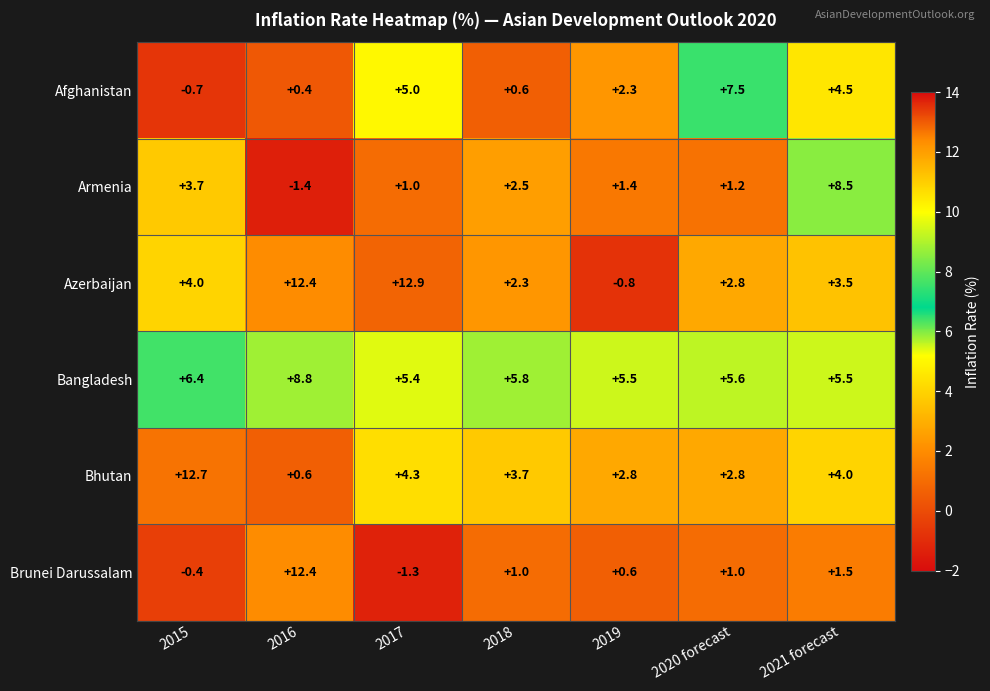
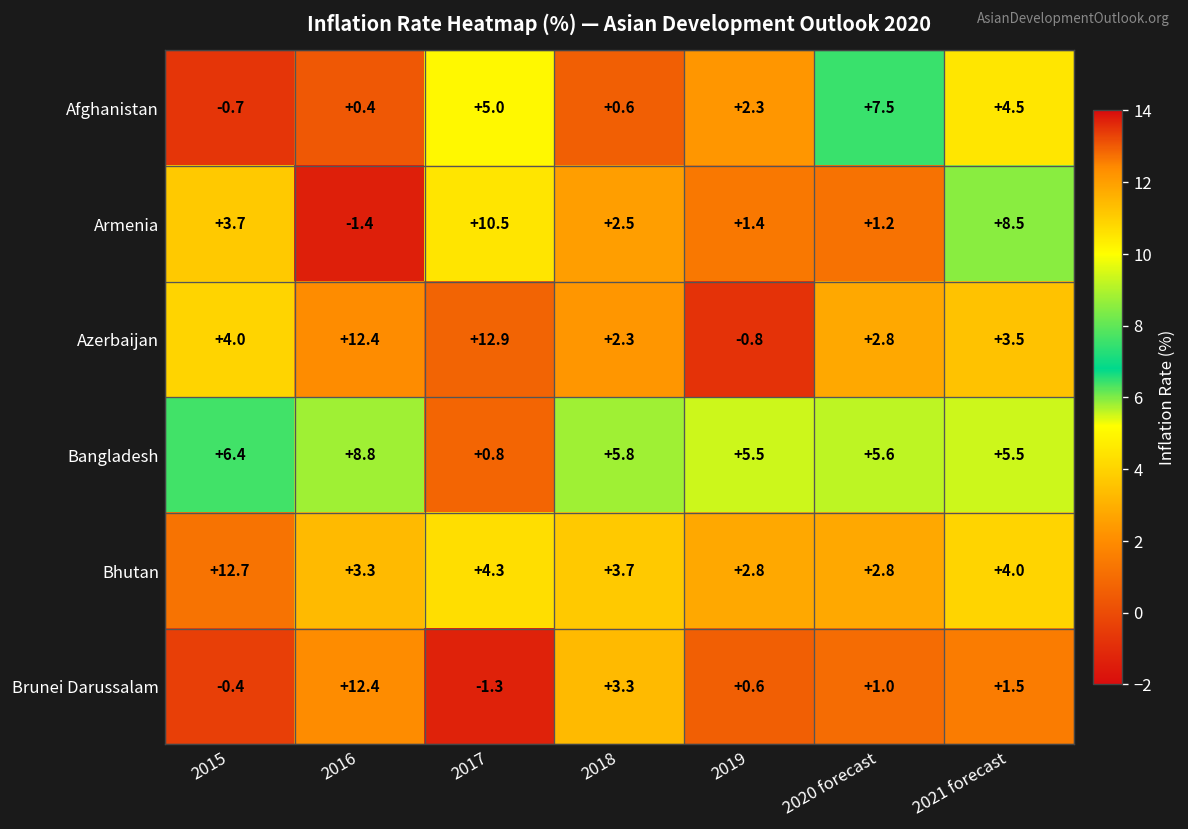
  {
    "Afghanistan": {
      "2015": "-0.7",
      "2016": "+0.4",
      "2017": "+5.0",
      "2018": "+0.6",
      "2019": "+2.3",
      "2020 forecast": "+7.5",
      "2021 forecast": "+4.5"
    },
    "Armenia": {
      "2015": "+3.7",
      "2016": "-1.4",
-     "2017": "+1.0",
+     "2017": "+10.5",
      "2018": "+2.5",
      "2019": "+1.4",
      "2020 forecast": "+1.2",
      "2021 forecast": "+8.5"
    },
    "Azerbaijan": {
      "2015": "+4.0",
      "2016": "+12.4",
      "2017": "+12.9",
      "2018": "+2.3",
      "2019": "-0.8",
      "2020 forecast": "+2.8",
      "2021 forecast": "+3.5"
    },
    "Bangladesh": {
      "2015": "+6.4",
      "2016": "+8.8",
-     "2017": "+5.4",
+     "2017": "+0.8",
      "2018": "+5.8",
      "2019": "+5.5",
      "2020 forecast": "+5.6",
      "2021 forecast": "+5.5"
    },
    "Bhutan": {
      "2015": "+12.7",
-     "2016": "+0.6",
+     "2016": "+3.3",
      "2017": "+4.3",
      "2018": "+3.7",
      "2019": "+2.8",
      "2020 forecast": "+2.8",
      "2021 forecast": "+4.0"
    },
    "Brunei Darussalam": {
      "2015": "-0.4",
      "2016": "+12.4",
      "2017": "-1.3",
-     "2018": "+1.0",
+     "2018": "+3.3",
      "2019": "+0.6",
      "2020 forecast": "+1.0",
      "2021 forecast": "+1.5"
    }
  }
